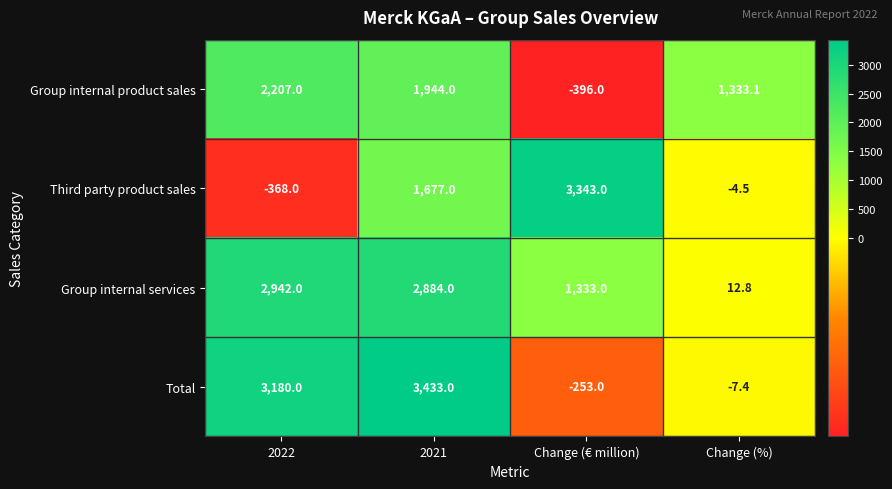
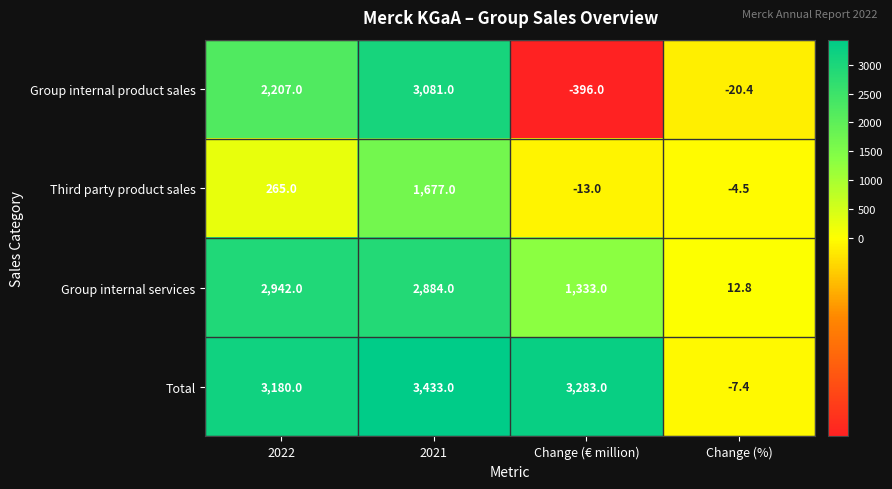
  {
    "Group internal product sales": {
      "2022": "2,207.0",
-     "2021": "1,944.0",
+     "2021": "3,081.0",
      "Change (€ million)": "-396.0",
-     "Change (%)": "1,333.1"
+     "Change (%)": "-20.4"
    },
    "Third party product sales": {
-     "2022": "-368.0",
+     "2022": "265.0",
      "2021": "1,677.0",
-     "Change (€ million)": "3,343.0",
+     "Change (€ million)": "-13.0",
      "Change (%)": "-4.5"
    },
    "Group internal services": {
      "2022": "2,942.0",
      "2021": "2,884.0",
      "Change (€ million)": "1,333.0",
      "Change (%)": "12.8"
    },
    "Total": {
      "2022": "3,180.0",
      "2021": "3,433.0",
-     "Change (€ million)": "-253.0",
+     "Change (€ million)": "3,283.0",
      "Change (%)": "-7.4"
    }
  }
